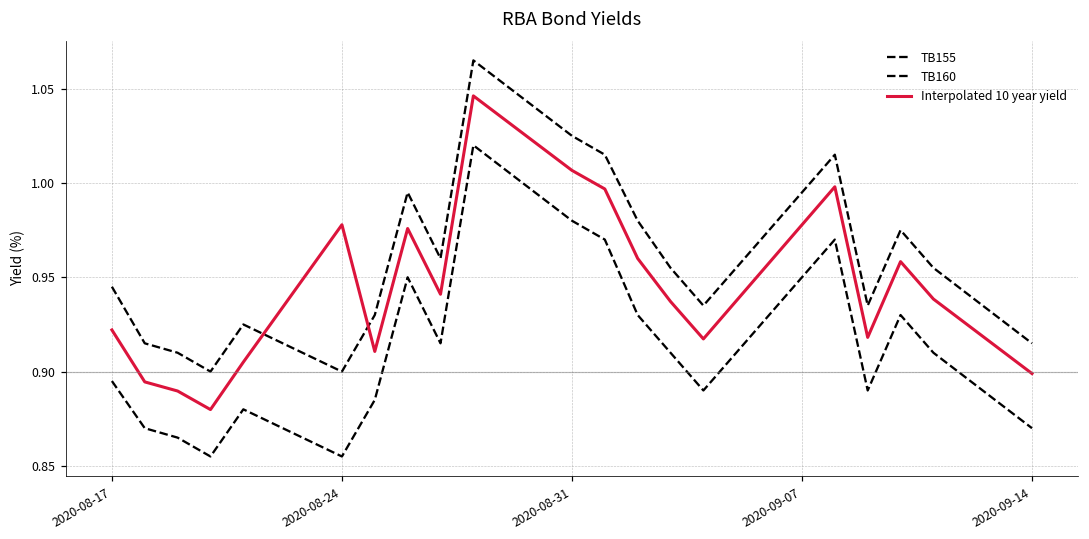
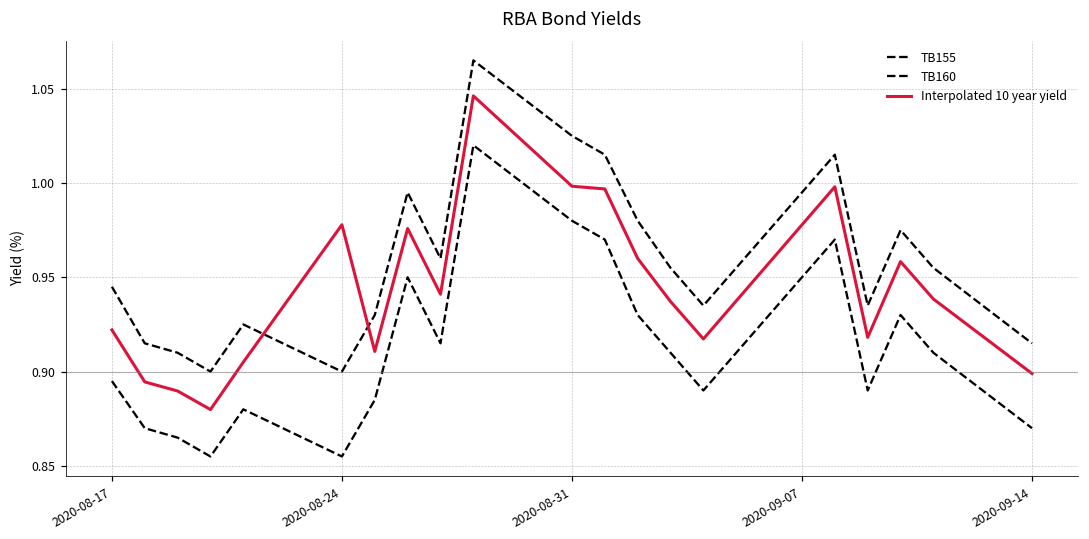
  {
    "Interpolated 10 year yield": {
      "2020-08-17": 0.922,
      "2020-08-24": 0.978,
-     "2020-08-31": 1.007,
+     "2020-08-31": 0.998,
      "2020-09-14": 0.899
    }
  }
